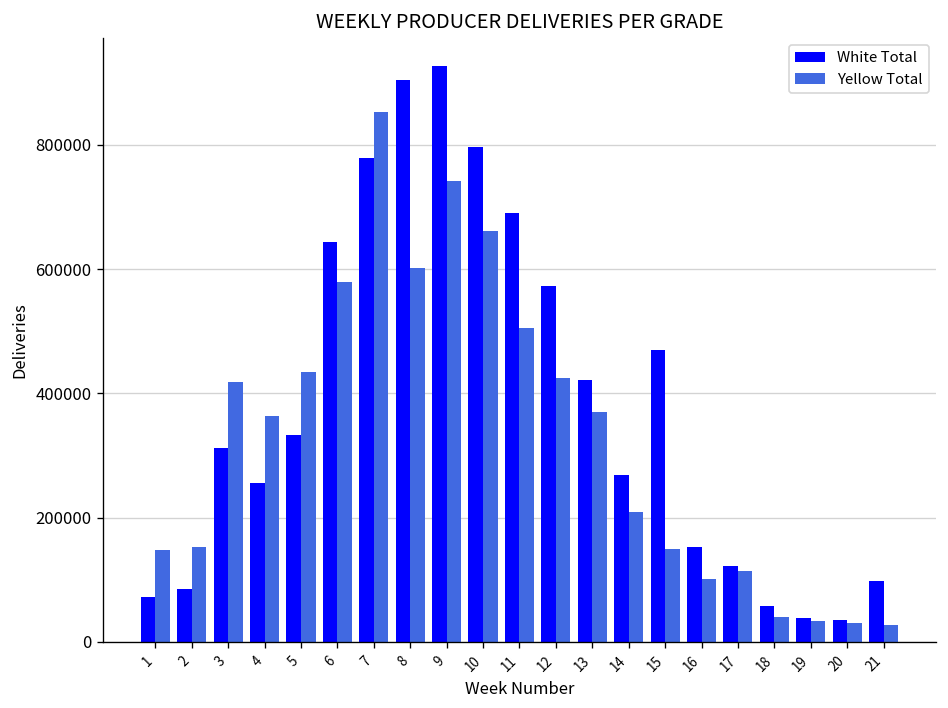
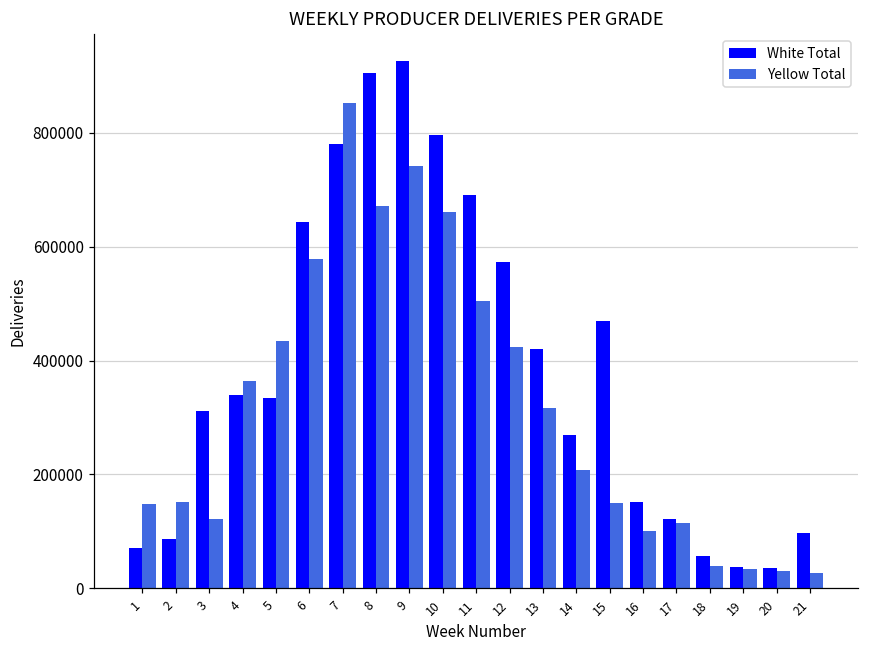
  {
    "White Total": {
      "1": 70000,
      "2": 90000,
      "3": 310000,
-     "4": 260000,
+     "4": 340000,
      "5": 330000,
      "6": 640000,
      "7": 780000,
      "8": 900000,
      "9": 930000,
      "10": 800000,
      "11": 690000,
      "12": 570000,
      "13": 420000,
      "14": 270000,
      "15": 470000,
      "16": 150000,
      "17": 120000,
      "18": 60000,
      "19": 40000,
      "20": 30000,
      "21": 100000
    },
    "Yellow Total": {
      "1": 150000,
      "2": 150000,
-     "3": 420000,
+     "3": 120000,
      "4": 360000,
      "5": 430000,
      "6": 580000,
      "7": 850000,
-     "8": 600000,
+     "8": 670000,
      "9": 740000,
      "10": 660000,
      "11": 510000,
      "12": 420000,
-     "13": 370000,
+     "13": 320000,
      "14": 210000,
      "15": 150000,
      "16": 100000,
      "17": 110000,
      "18": 40000,
      "19": 30000,
      "20": 30000,
      "21": 30000
    }
  }
